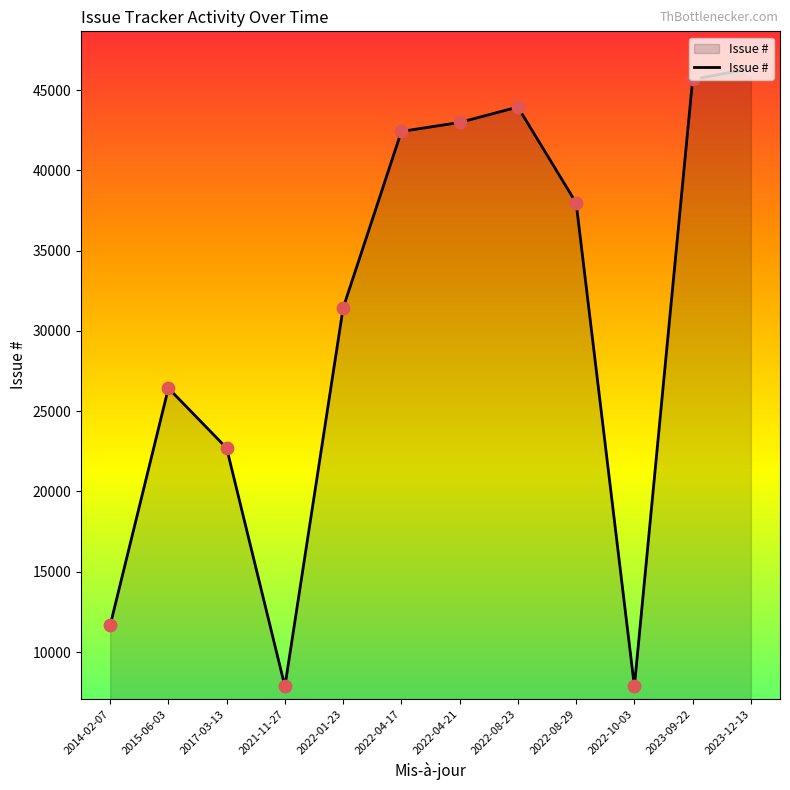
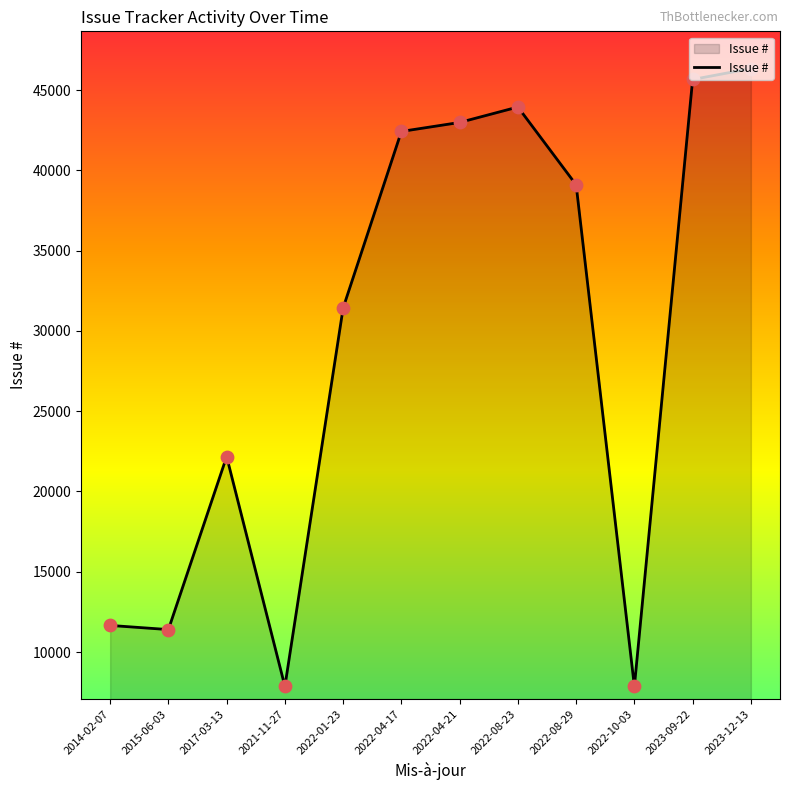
  {
    "2014-02-07": 11700,
-   "2015-06-03": 26400,
-   "2017-03-13": 22700,
+   "2015-06-03": 11400,
+   "2017-03-13": 22200,
    "2021-11-27": 7900,
    "2022-01-23": 31400,
    "2022-04-17": 42400,
    "2022-04-21": 43000,
    "2022-08-23": 43900,
-   "2022-08-29": 38000,
+   "2022-08-29": 39100,
    "2022-10-03": 7900
  }
